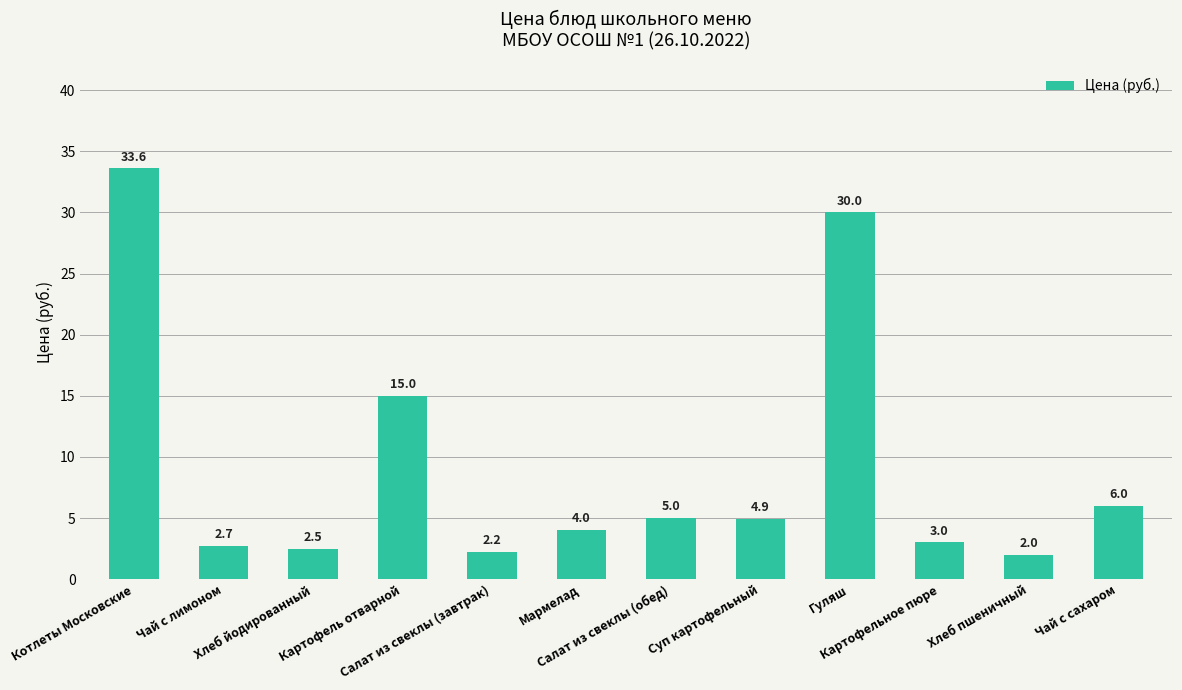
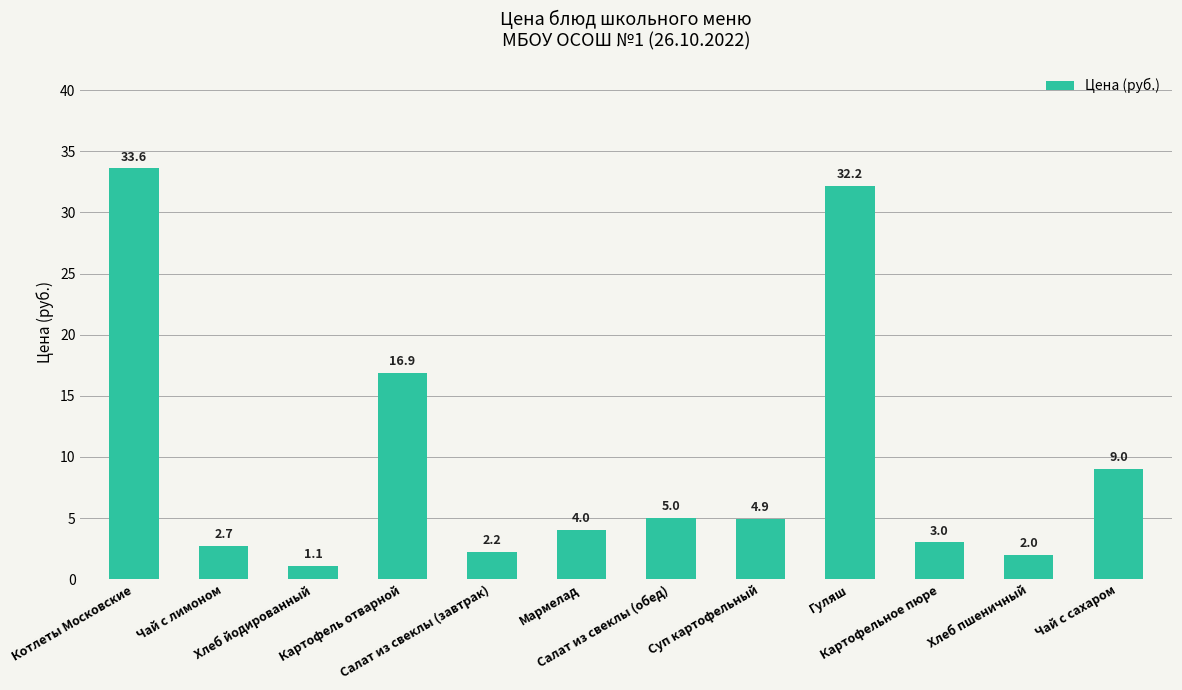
  {
    "Котлеты Московские": 33.6,
    "Чай с лимоном": 2.7,
-   "Хлеб йодированный": 2.5,
-   "Картофель отварной": 15.0,
+   "Хлеб йодированный": 1.1,
+   "Картофель отварной": 16.9,
    "Салат из свеклы (завтрак)": 2.2,
    "Мармелад": 4.0,
    "Салат из свеклы (обед)": 5.0,
    "Суп картофельный": 4.9,
-   "Гуляш": 30.0,
+   "Гуляш": 32.2,
    "Картофельное пюре": 3.0,
    "Хлеб пшеничный": 2.0,
-   "Чай с сахаром": 6.0
+   "Чай с сахаром": 9.0
  }
